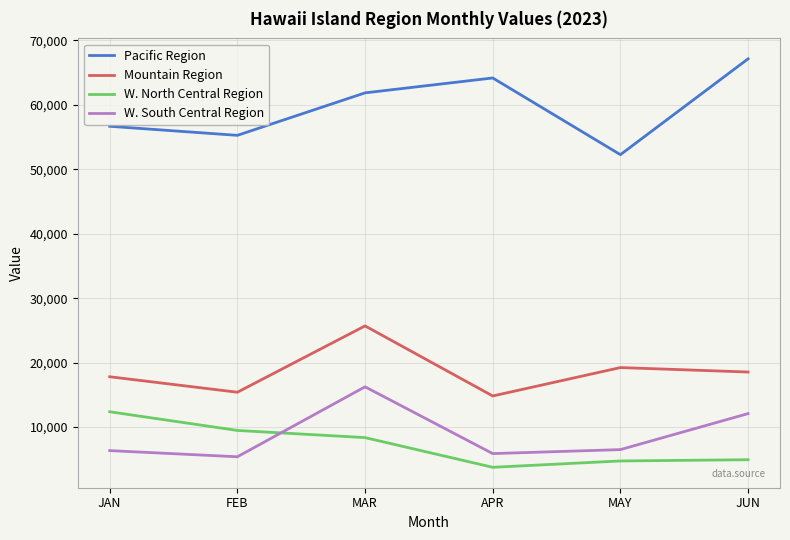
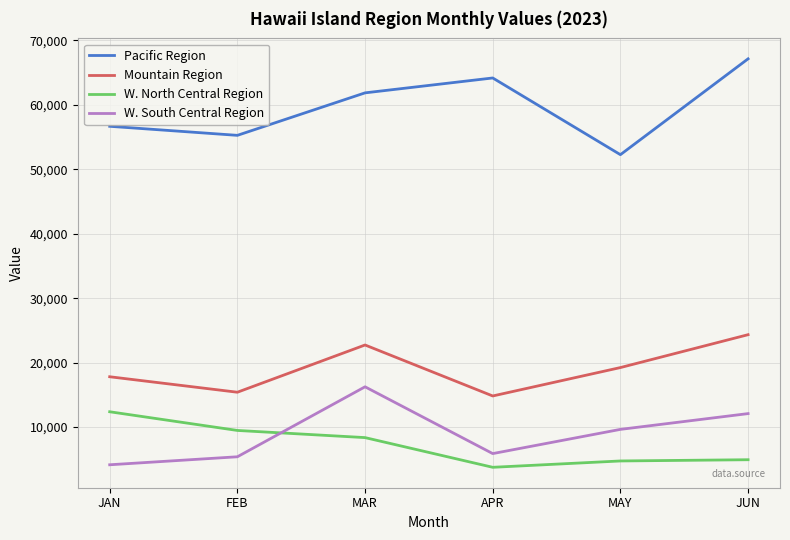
  {
    "Pacific Region": {
      "JAN": "57,000",
      "FEB": "55,000",
      "MAR": "62,000",
      "APR": "64,000",
      "MAY": "52,000",
      "JUN": "67,000"
    },
    "Mountain Region": {
      "JAN": "18,000",
      "FEB": "15,000",
-     "MAR": "26,000",
+     "MAR": "23,000",
      "APR": "15,000",
      "MAY": "19,000",
-     "JUN": "19,000"
+     "JUN": "24,000"
    },
    "W. North Central Region": {
      "JAN": "12,000",
      "FEB": "9,000",
      "MAR": "8,000",
      "APR": "4,000",
      "MAY": "5,000",
      "JUN": "5,000"
    },
    "W. South Central Region": {
-     "JAN": "6,000",
+     "JAN": "4,000",
      "FEB": "5,000",
      "MAR": "16,000",
      "APR": "6,000",
-     "MAY": "7,000",
+     "MAY": "10,000",
      "JUN": "12,000"
    }
  }
